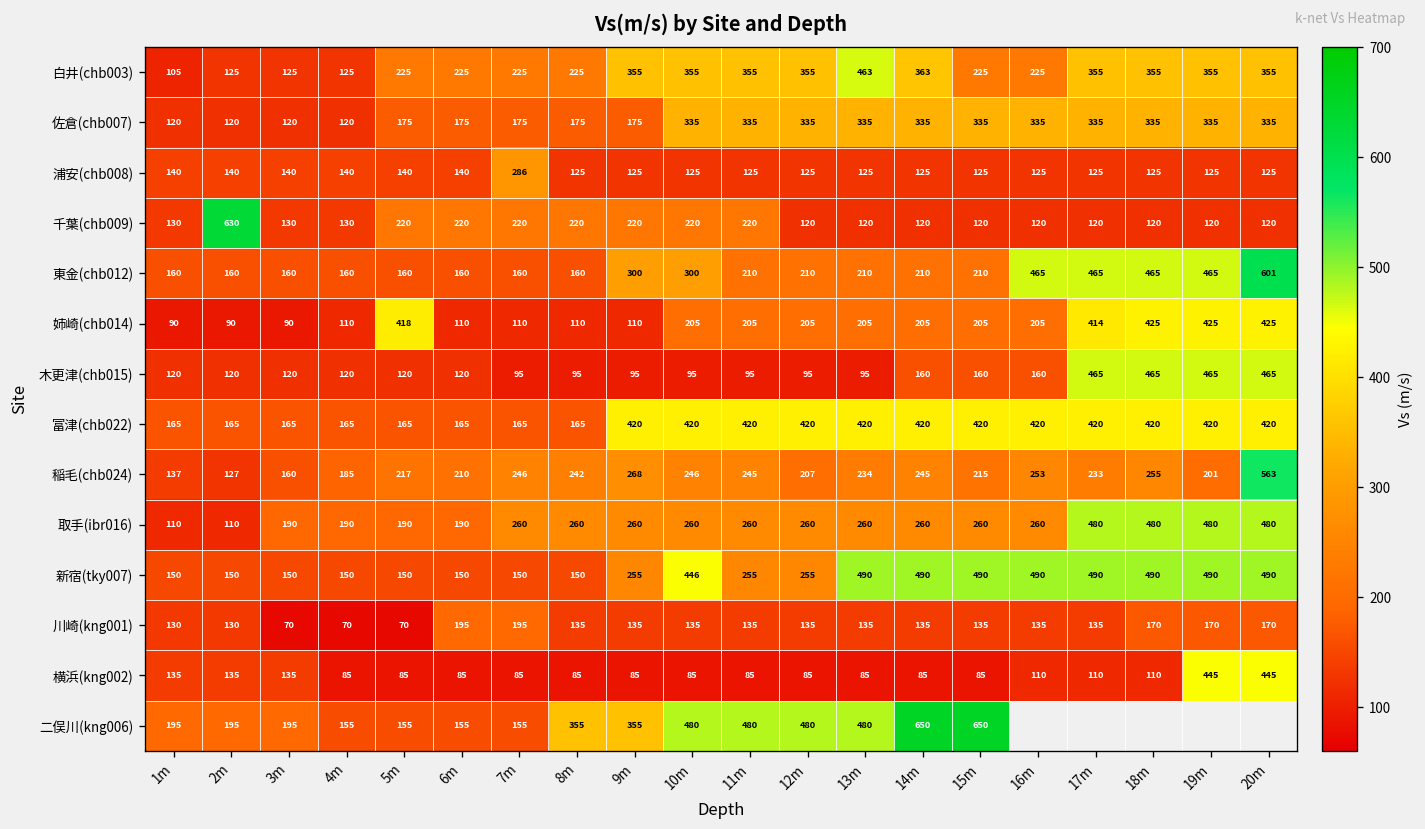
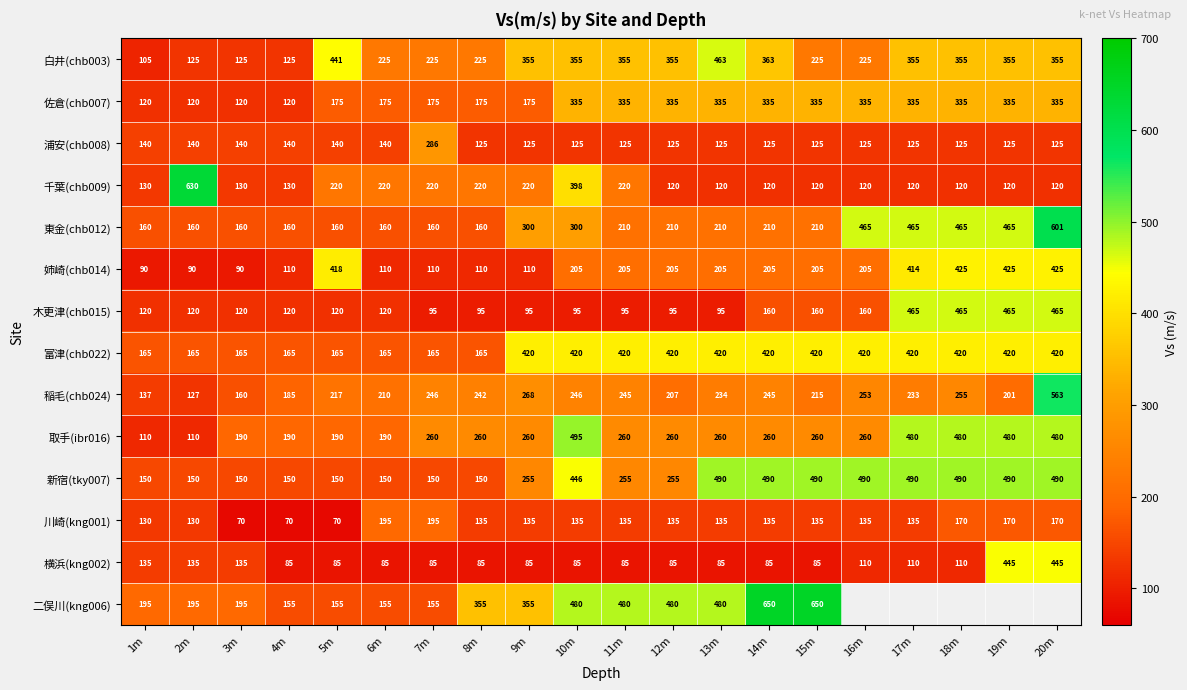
  {
    "白井(chb003)": {
      "1m": 105,
      "2m": 125,
      "3m": 125,
      "4m": 125,
-     "5m": 225,
+     "5m": 441,
      "6m": 225,
      "7m": 225,
      "8m": 225,
      "9m": 355,
      "10m": 355,
      "11m": 355,
      "12m": 355,
      "13m": 463,
      "14m": 363,
      "15m": 225,
      "16m": 225,
      "17m": 355,
      "18m": 355,
      "19m": 355,
      "20m": 355
    },
    "千葉(chb009)": {
      "1m": 130,
      "2m": 630,
      "3m": 130,
      "4m": 130,
      "5m": 220,
      "6m": 220,
      "7m": 220,
      "8m": 220,
      "9m": 220,
-     "10m": 220,
+     "10m": 398,
      "11m": 220,
      "12m": 120,
      "13m": 120,
      "14m": 120,
      "15m": 120,
      "16m": 120,
      "17m": 120,
      "18m": 120,
      "19m": 120,
      "20m": 120
    },
    "取手(ibr016)": {
      "1m": 110,
      "2m": 110,
      "3m": 190,
      "4m": 190,
      "5m": 190,
      "6m": 190,
      "7m": 260,
      "8m": 260,
      "9m": 260,
-     "10m": 260,
+     "10m": 495,
      "11m": 260,
      "12m": 260,
      "13m": 260,
      "14m": 260,
      "15m": 260,
      "16m": 260,
      "17m": 480,
      "18m": 480,
      "19m": 480,
      "20m": 480
    }
  }
